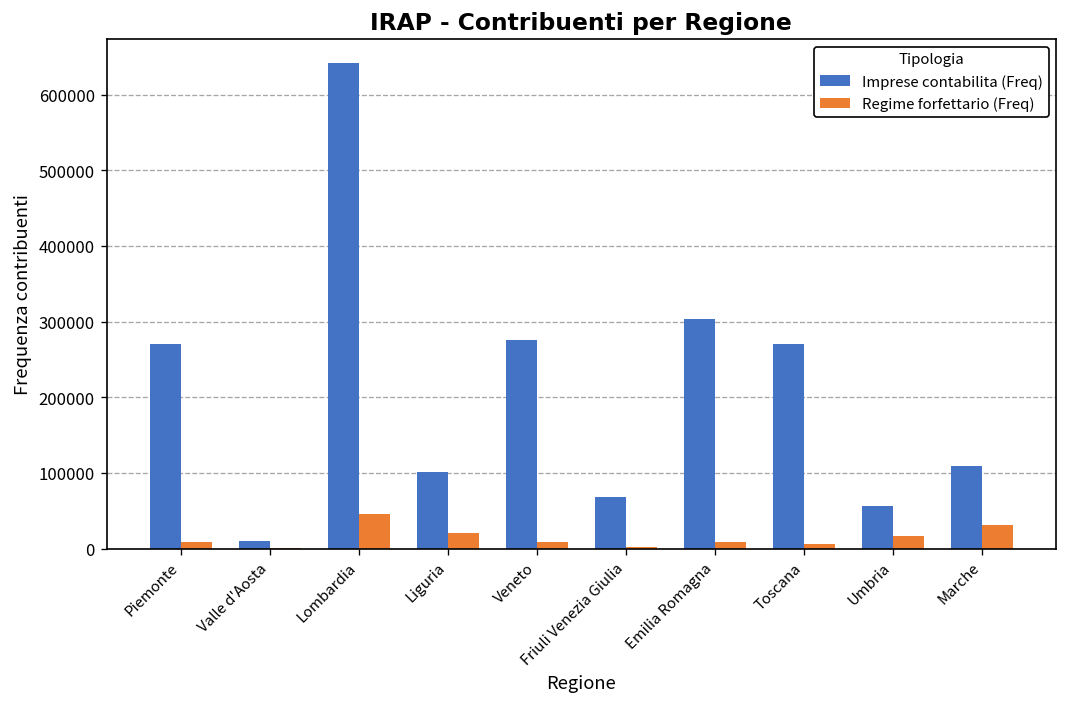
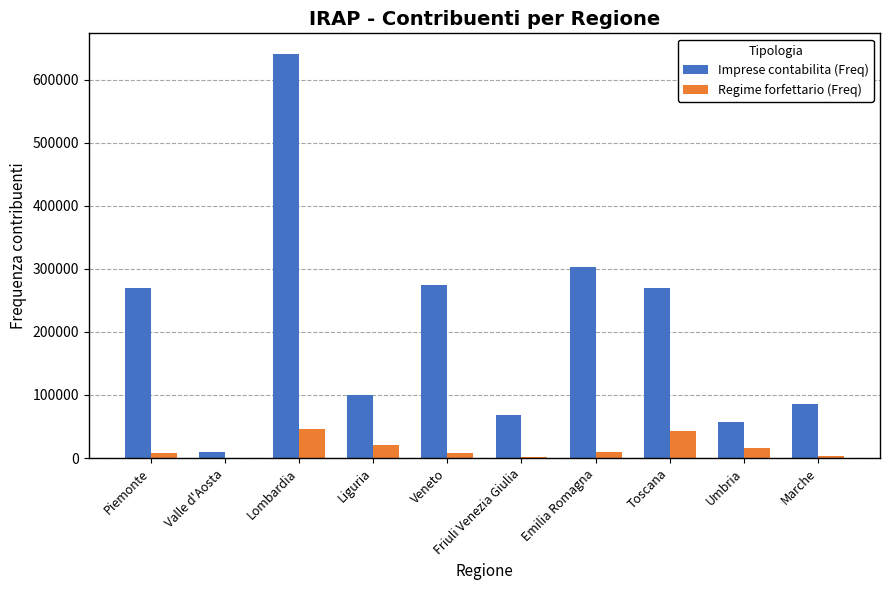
  {
    "Imprese contabilita (Freq)": {
      "Piemonte": 270000,
      "Valle d'Aosta": 10000,
      "Lombardia": 640000,
      "Liguria": 100000,
      "Veneto": 280000,
      "Friuli Venezia Giulia": 70000,
      "Emilia Romagna": 300000,
      "Toscana": 270000,
      "Umbria": 60000,
-     "Marche": 110000
+     "Marche": 90000
    },
    "Regime forfettario (Freq)": {
      "Piemonte": 10000,
      "Lombardia": 50000,
      "Liguria": 20000,
      "Veneto": 10000,
      "Emilia Romagna": 10000,
-     "Toscana": 10000,
+     "Toscana": 40000,
      "Umbria": 20000,
-     "Marche": 30000
+     "Marche": 0
    }
  }
